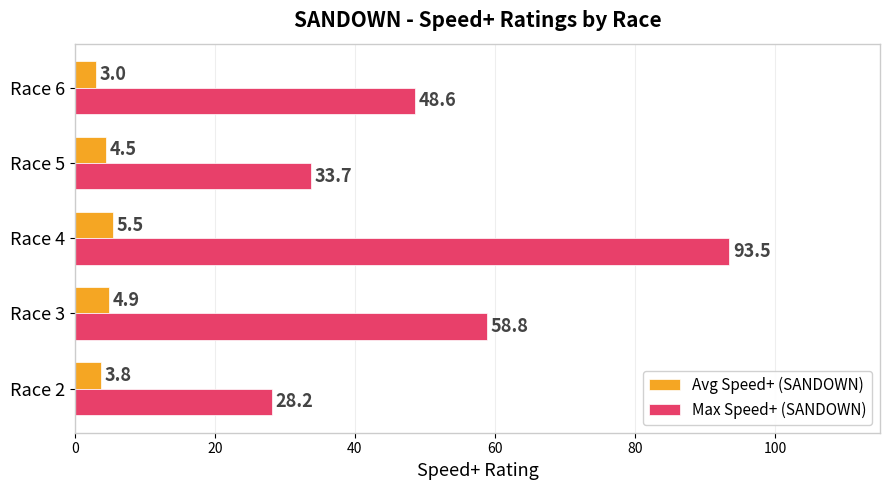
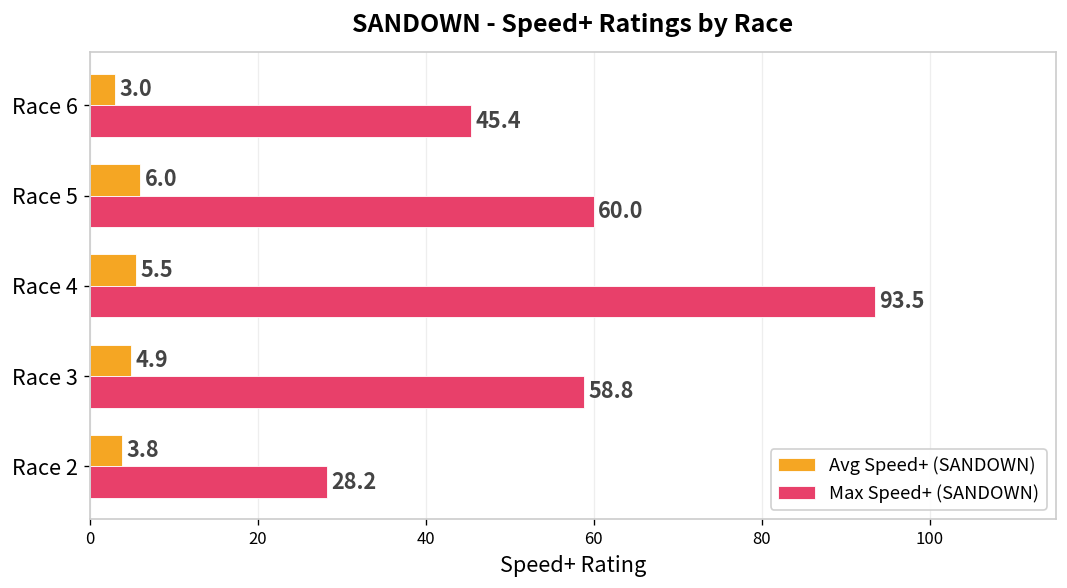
  {
    "Avg Speed+ (SANDOWN)": {
      "Race 6": 3.0,
-     "Race 5": 4.5,
+     "Race 5": 6.0,
      "Race 4": 5.5,
      "Race 3": 4.9,
      "Race 2": 3.8
    },
    "Max Speed+ (SANDOWN)": {
-     "Race 6": 48.6,
-     "Race 5": 33.7,
+     "Race 6": 45.4,
+     "Race 5": 60.0,
      "Race 4": 93.5,
      "Race 3": 58.8,
      "Race 2": 28.2
    }
  }
